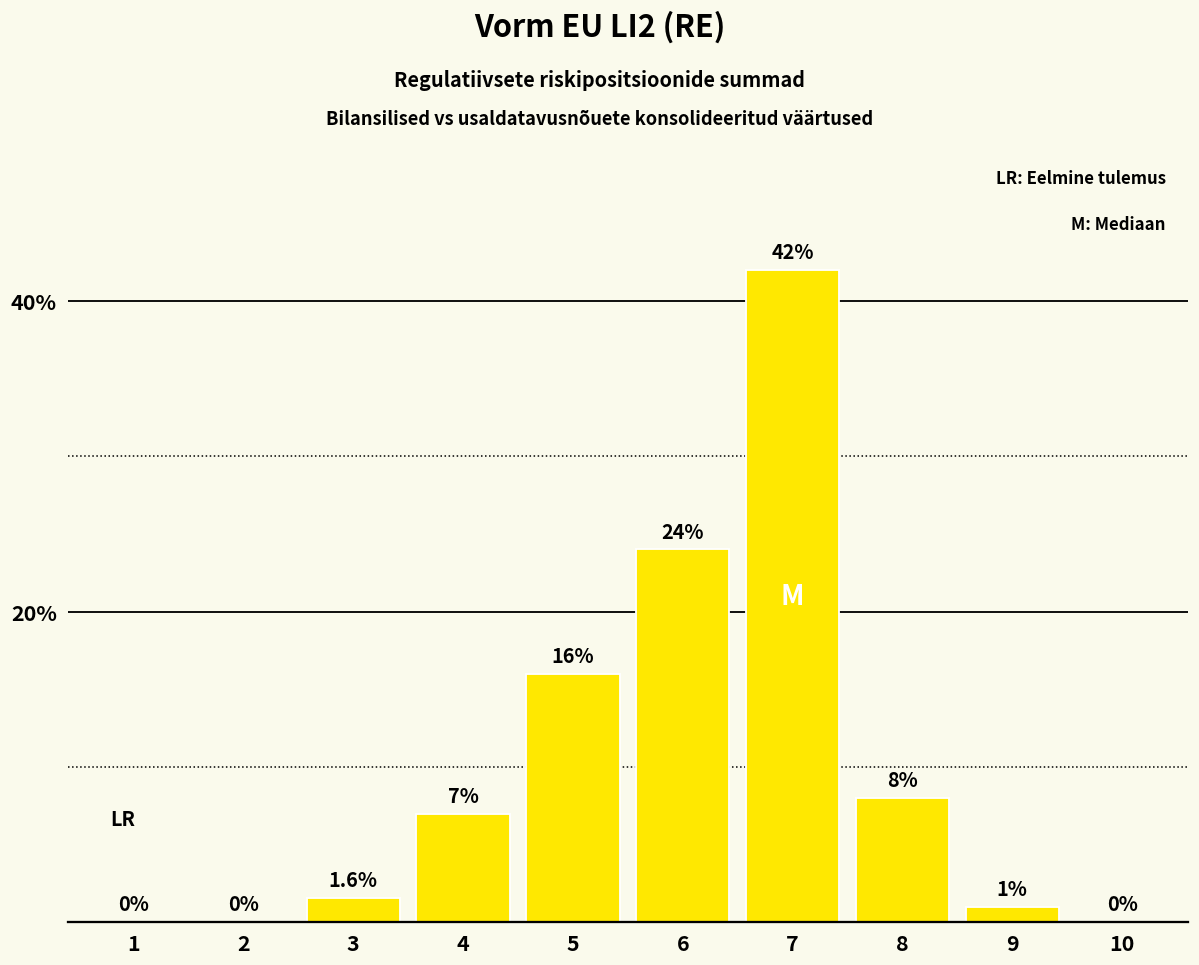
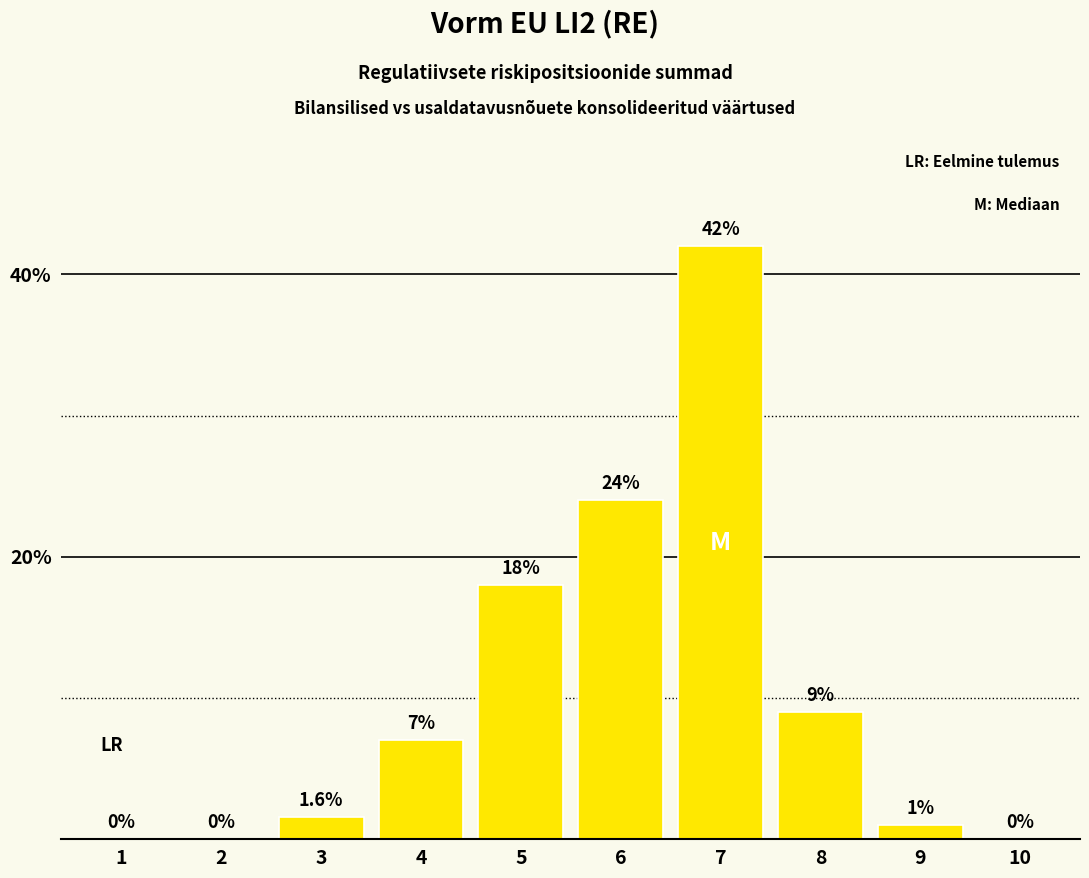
  {
    "1": "0%",
    "2": "0%",
    "3": "1.6%",
    "4": "7%",
-   "5": "16%",
+   "5": "18%",
    "6": "24%",
    "7": "42%",
-   "8": "8%",
+   "8": "9%",
    "9": "1%",
    "10": "0%"
  }
